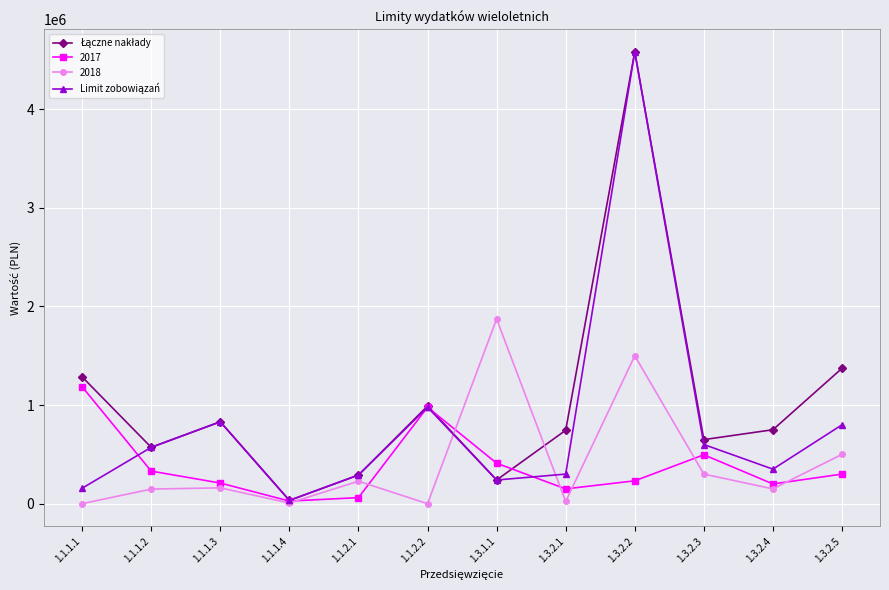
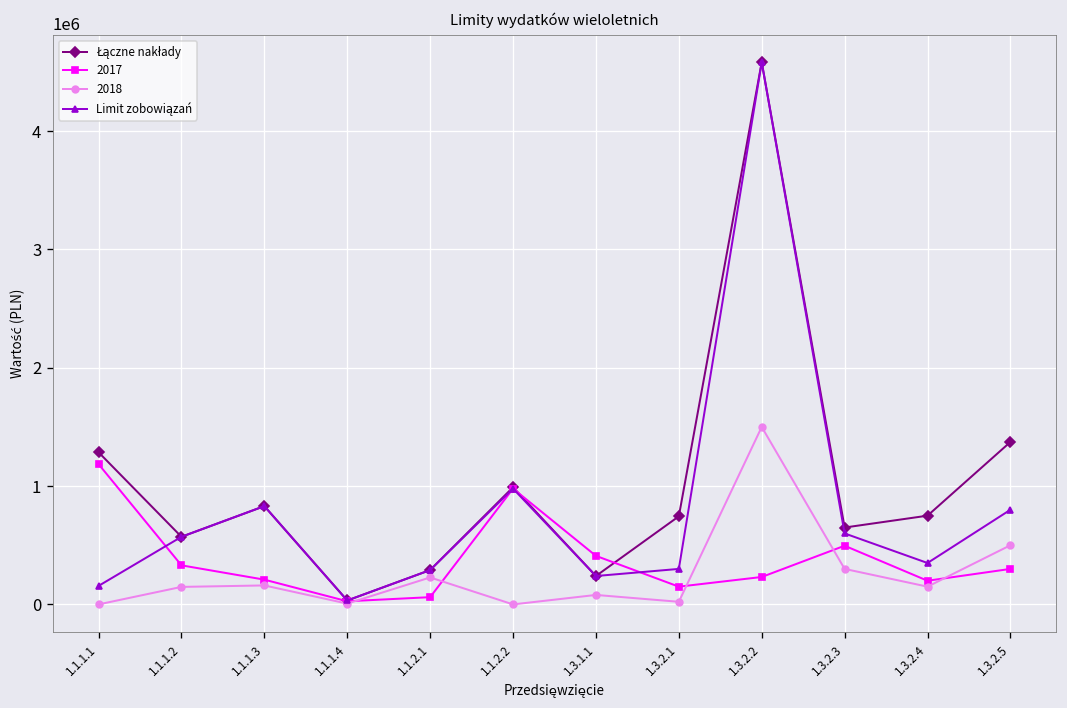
  {
    "Łączne nakłady": {
      "1.1.1.1": 1300000,
      "1.3.2.1": 700000,
      "1.3.2.3": 600000,
      "1.3.2.4": 800000,
      "1.3.2.5": 1400000
    },
    "2017": {
      "1.1.1.1": 1200000,
      "1.1.1.2": 300000,
      "1.1.1.3": 200000,
      "1.1.2.1": 100000,
      "1.3.1.1": 400000,
      "1.3.2.1": 200000,
      "1.3.2.2": 200000,
      "1.3.2.3": 500000,
      "1.3.2.4": 200000,
      "1.3.2.5": 300000
    },
    "2018": {
      "1.1.1.1": 0,
      "1.1.1.2": 100000,
      "1.1.1.3": 200000,
      "1.1.2.1": 200000,
      "1.1.2.2": 0,
-     "1.3.1.1": 1900000,
+     "1.3.1.1": 100000,
      "1.3.2.1": 0,
      "1.3.2.2": 1500000,
      "1.3.2.3": 300000,
      "1.3.2.4": 200000,
      "1.3.2.5": 500000
    },
    "Limit zobowiązań": {
      "1.1.1.1": 200000,
      "1.3.2.1": 300000,
      "1.3.2.3": 600000,
      "1.3.2.4": 400000,
      "1.3.2.5": 800000
    }
  }
